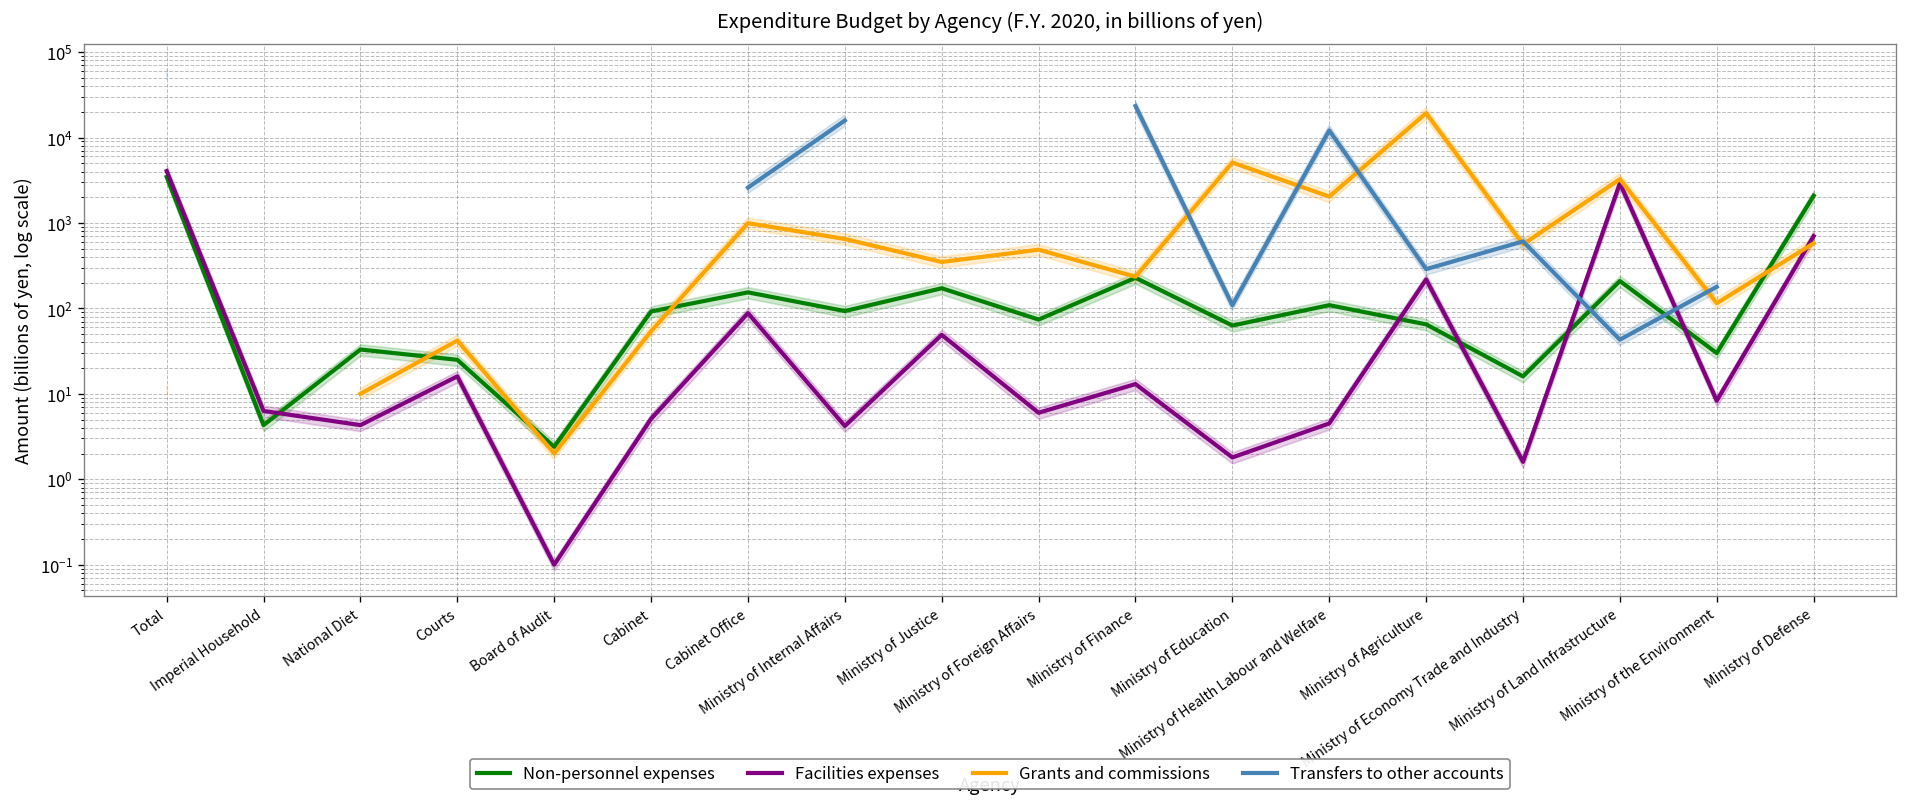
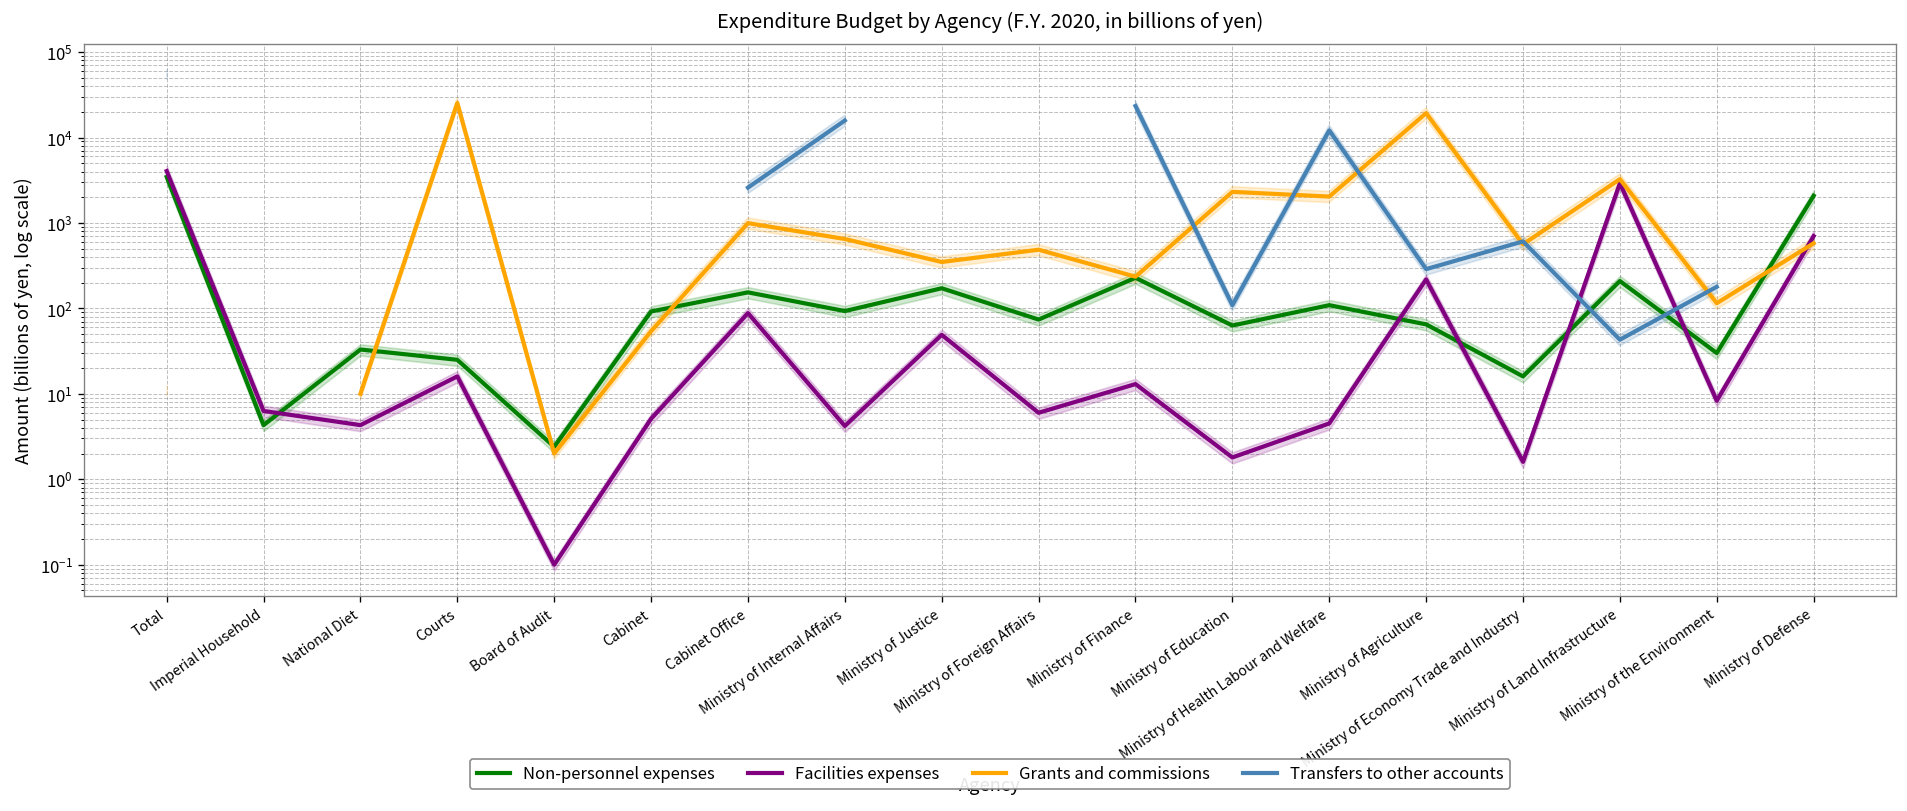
  {
    "Grants and commissions": {
      "Total": 11,
      "National Diet": 10,
-     "Courts": 40,
+     "Courts": 25000,
      "Board of Audit": 2,
      "Cabinet": 50,
      "Cabinet Office": 1000,
      "Ministry of Internal Affairs": 600,
      "Ministry of Justice": 300,
      "Ministry of Foreign Affairs": 500,
-     "Ministry of Education": 5000,
+     "Ministry of Education": 2300,
      "Ministry of Health Labour and Welfare": 2000,
      "Ministry of Agriculture": 19000,
      "Ministry of the Environment": 120,
      "Ministry of Defense": 600
    },
    "Transfers to other accounts": {
      "Total": 60000,
      "Cabinet Office": 2600,
      "Ministry of Internal Affairs": 16000,
      "Ministry of Finance": 23000,
      "Ministry of Education": 110,
      "Ministry of Health Labour and Welfare": 12000,
      "Ministry of Agriculture": 290,
      "Ministry of Land Infrastructure": 40,
      "Ministry of the Environment": 180
    }
  }
